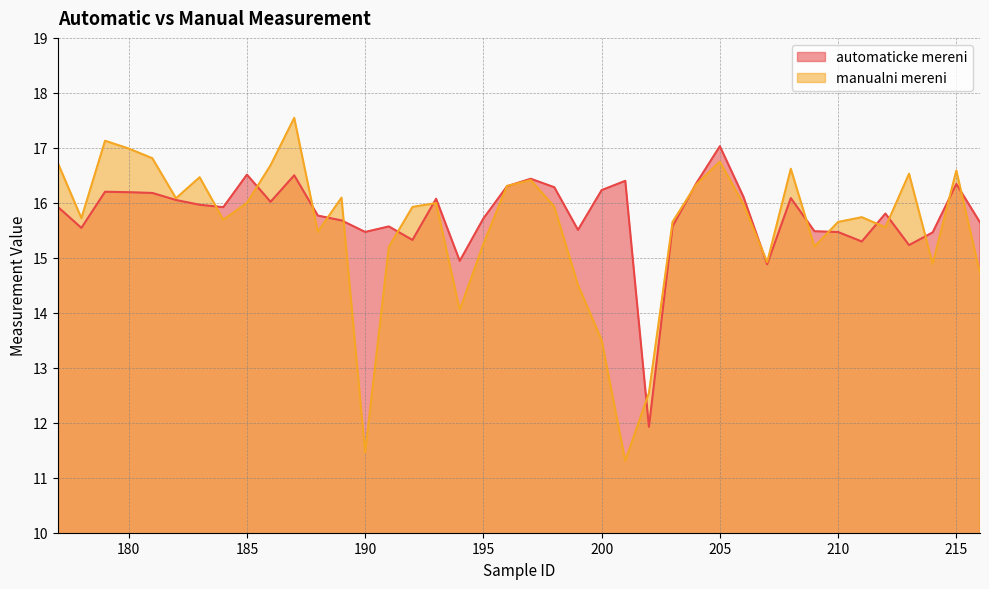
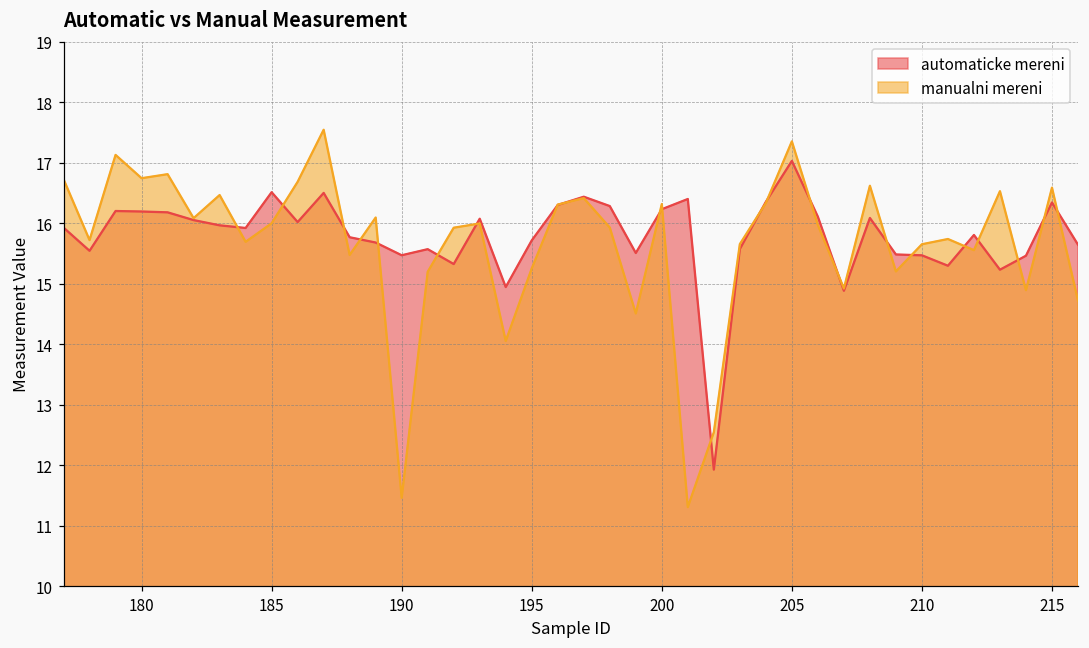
  {
    "automaticke mereni": {
      "180": 16.2,
      "185": 16.5,
      "190": 15.5,
      "195": 15.7,
      "200": 16.2,
      "205": 17.0,
      "210": 15.5,
      "215": 16.3
    },
    "manualni mereni": {
-     "180": 17.0,
+     "180": 16.7,
      "185": 16.0,
      "190": 11.5,
      "195": 15.3,
-     "200": 13.5,
-     "205": 16.8,
+     "200": 16.3,
+     "205": 17.4,
      "210": 15.7,
      "215": 16.6
    }
  }
